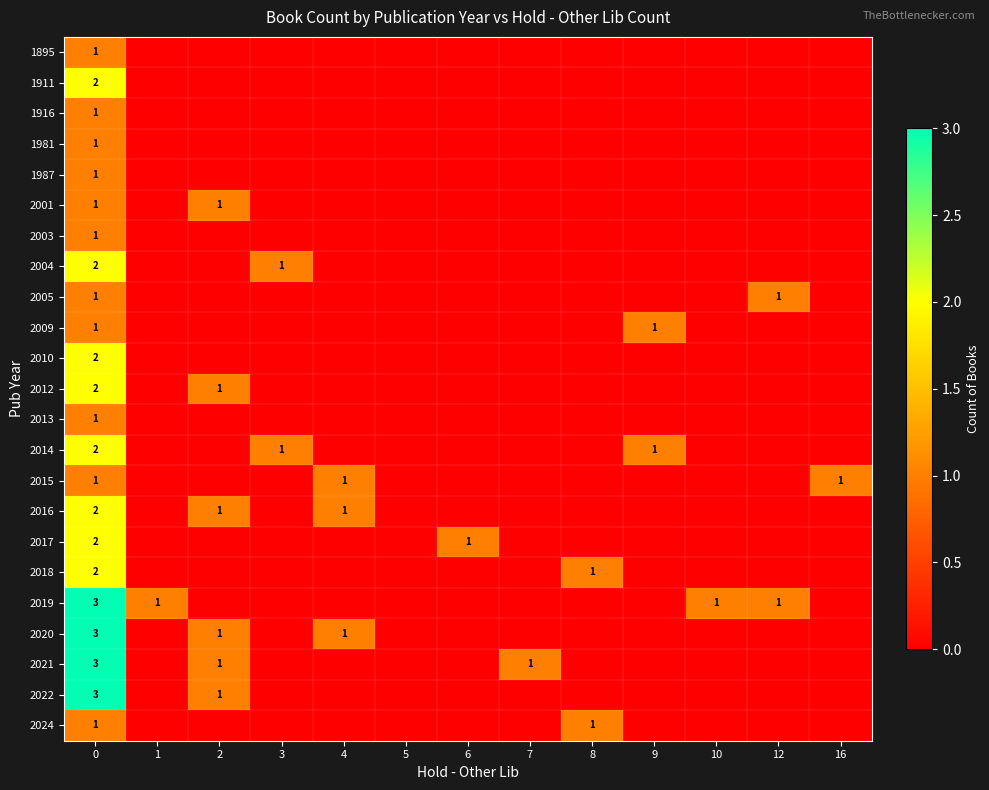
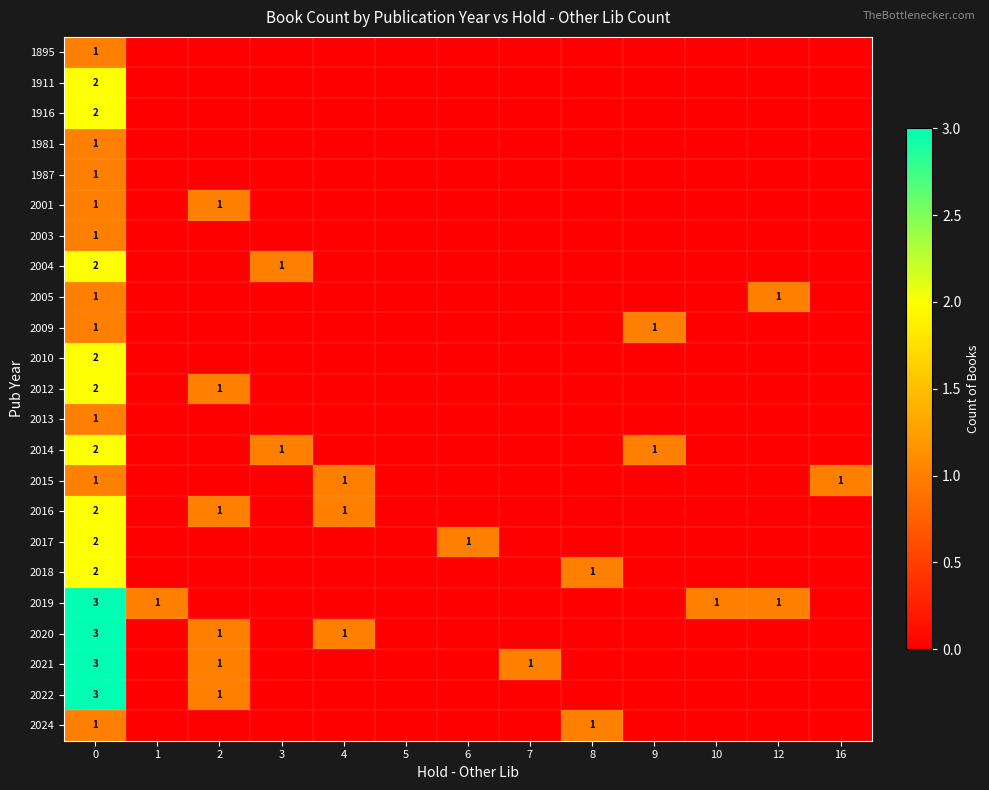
  {
    "1895": {
      "0": 1
    },
    "1911": {
      "0": 2
    },
    "1916": {
-     "0": 1
+     "0": 2
    },
    "1981": {
      "0": 1
    },
    "1987": {
      "0": 1
    },
    "2001": {
      "0": 1,
      "2": 1
    },
    "2003": {
      "0": 1
    },
    "2004": {
      "0": 2,
      "3": 1
    },
    "2005": {
      "0": 1,
      "12": 1
    },
    "2009": {
      "0": 1,
      "9": 1
    },
    "2010": {
      "0": 2
    },
    "2012": {
      "0": 2,
      "2": 1
    },
    "2013": {
      "0": 1
    },
    "2014": {
      "0": 2,
      "3": 1,
      "9": 1
    },
    "2015": {
      "0": 1,
      "4": 1,
      "16": 1
    },
    "2016": {
      "0": 2,
      "2": 1,
      "4": 1
    },
    "2017": {
      "0": 2,
      "6": 1
    },
    "2018": {
      "0": 2,
      "8": 1
    },
    "2019": {
      "0": 3,
      "1": 1,
      "10": 1,
      "12": 1
    },
    "2020": {
      "0": 3,
      "2": 1,
      "4": 1
    },
    "2021": {
      "0": 3,
      "2": 1,
      "7": 1
    },
    "2022": {
      "0": 3,
      "2": 1
    },
    "2024": {
      "0": 1,
      "8": 1
    }
  }
